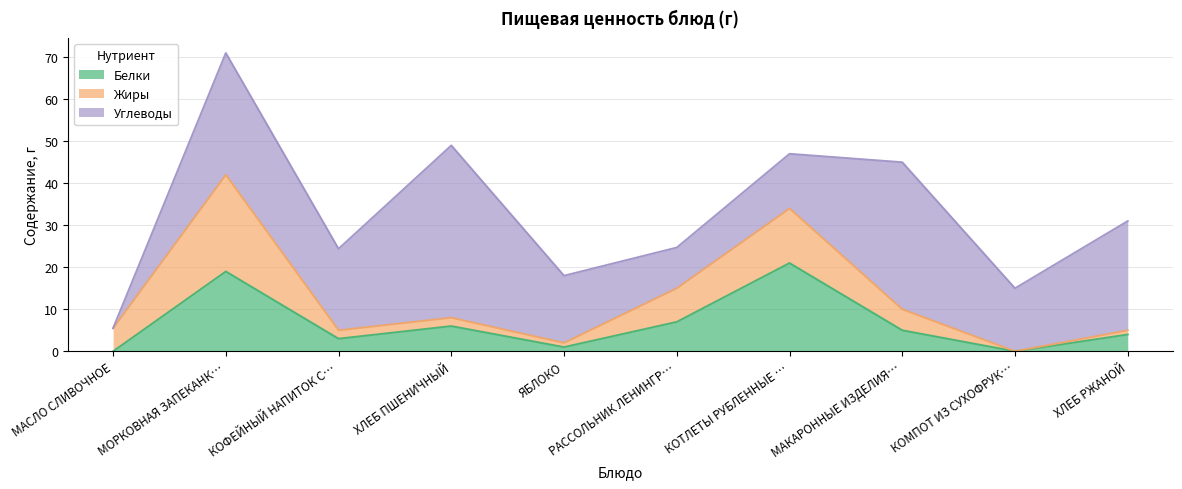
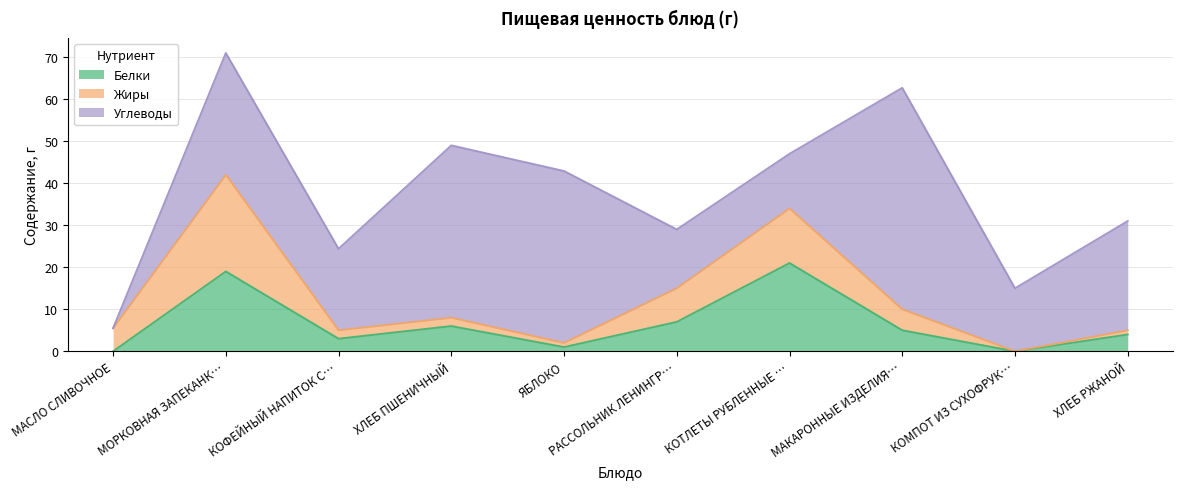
  {
    "Белки": {
      "МАСЛО СЛИВОЧНОЕ": 0,
      "МОРКОВНАЯ ЗАПЕКАНК…": 19,
      "КОФЕЙНЫЙ НАПИТОК С…": 3,
      "ХЛЕБ ПШЕНИЧНЫЙ": 6,
      "ЯБЛОКО": 1,
      "РАССОЛЬНИК ЛЕНИНГР…": 7,
      "КОТЛЕТЫ РУБЛЕННЫЕ …": 21,
      "МАКАРОННЫЕ ИЗДЕЛИЯ…": 5,
      "ХЛЕБ РЖАНОЙ": 4
    },
    "Жиры": {
      "МОРКОВНАЯ ЗАПЕКАНК…": 23,
      "КОФЕЙНЫЙ НАПИТОК С…": 2,
      "ХЛЕБ ПШЕНИЧНЫЙ": 2,
      "ЯБЛОКО": 1,
      "РАССОЛЬНИК ЛЕНИНГР…": 8,
      "КОТЛЕТЫ РУБЛЕННЫЕ …": 13,
      "МАКАРОННЫЕ ИЗДЕЛИЯ…": 5,
      "ХЛЕБ РЖАНОЙ": 1
    },
    "Углеводы": {
      "МОРКОВНАЯ ЗАПЕКАНК…": 29,
      "КОФЕЙНЫЙ НАПИТОК С…": 19,
      "ХЛЕБ ПШЕНИЧНЫЙ": 41,
-     "ЯБЛОКО": 16,
-     "РАССОЛЬНИК ЛЕНИНГР…": 10,
+     "ЯБЛОКО": 41,
+     "РАССОЛЬНИК ЛЕНИНГР…": 14,
      "КОТЛЕТЫ РУБЛЕННЫЕ …": 13,
-     "МАКАРОННЫЕ ИЗДЕЛИЯ…": 35,
+     "МАКАРОННЫЕ ИЗДЕЛИЯ…": 53,
      "КОМПОТ ИЗ СУХОФРУК…": 15,
      "ХЛЕБ РЖАНОЙ": 26
    }
  }
